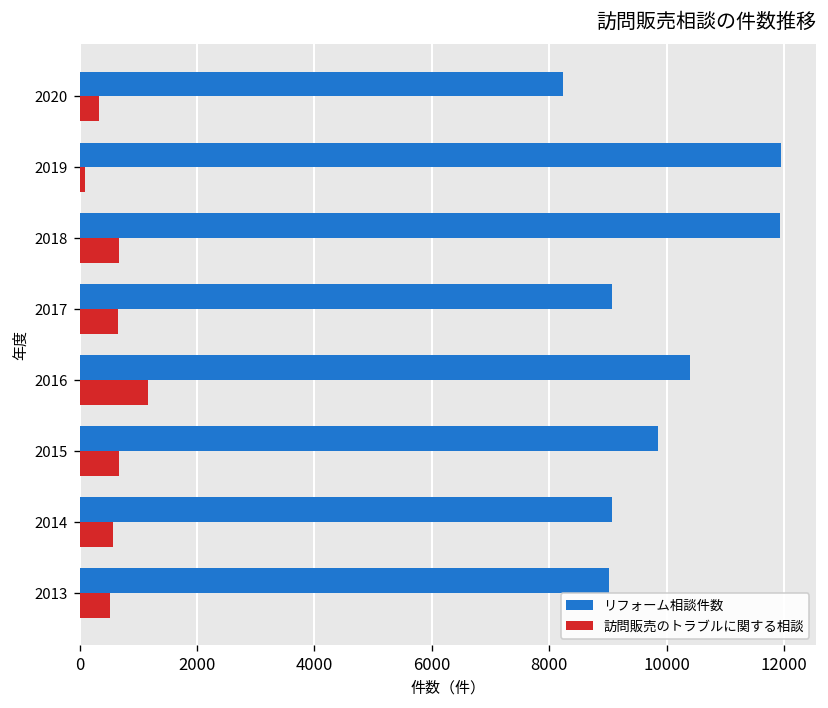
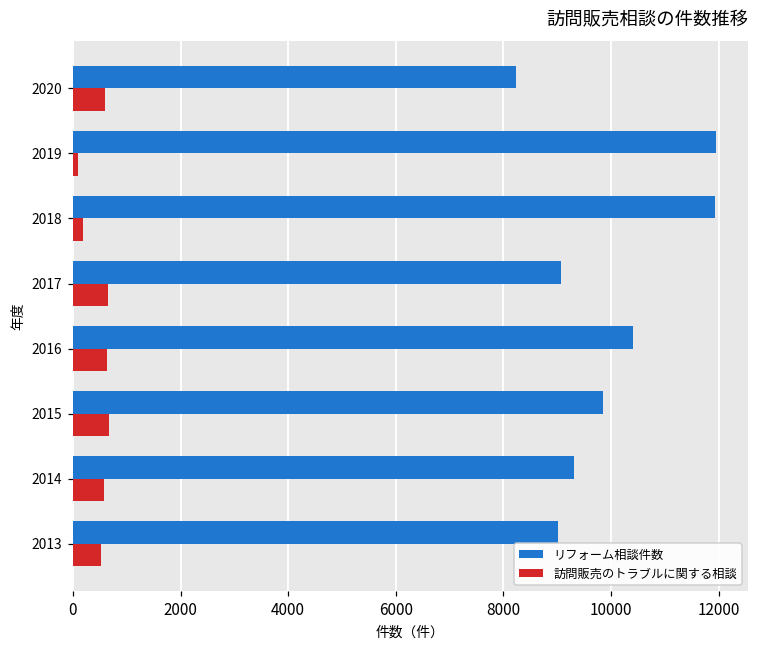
  {
    "リフォーム相談件数": {
      "2020": 8200,
      "2019": 11900,
      "2018": 11900,
      "2017": 9100,
      "2016": 10400,
      "2015": 9900,
-     "2014": 9100,
+     "2014": 9300,
      "2013": 9000
    },
    "訪問販売のトラブルに関する相談": {
-     "2020": 300,
+     "2020": 600,
      "2019": 100,
-     "2018": 700,
+     "2018": 200,
      "2017": 700,
-     "2016": 1200,
+     "2016": 600,
      "2015": 700,
      "2014": 600,
      "2013": 500
    }
  }
